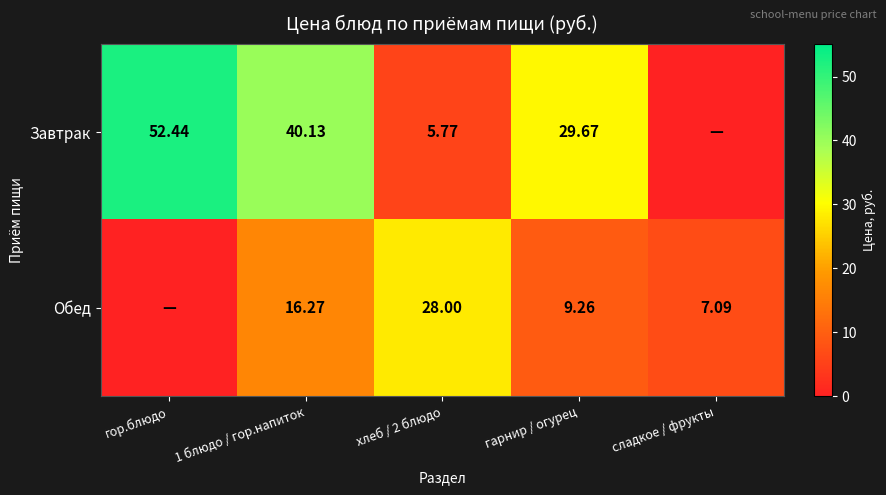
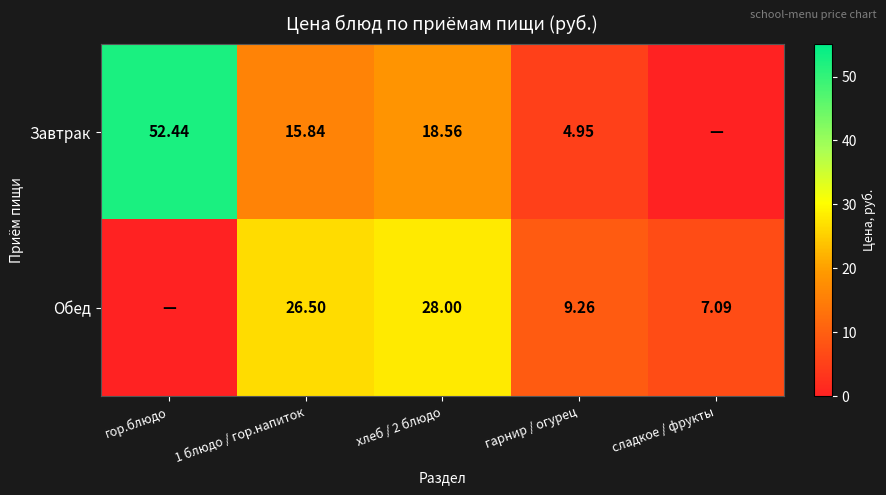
  {
    "Завтрак": {
      "гор.блюдо": 52.44,
-     "1 блюдо / гор.напиток": 40.13,
-     "хлеб / 2 блюдо": 5.77,
-     "гарнир / огурец": 29.67
+     "1 блюдо / гор.напиток": 15.84,
+     "хлеб / 2 блюдо": 18.56,
+     "гарнир / огурец": 4.95
    },
    "Обед": {
-     "1 блюдо / гор.напиток": 16.27,
+     "1 блюдо / гор.напиток": 26.50,
      "хлеб / 2 блюдо": 28.00,
      "гарнир / огурец": 9.26,
      "сладкое / фрукты": 7.09
    }
  }
